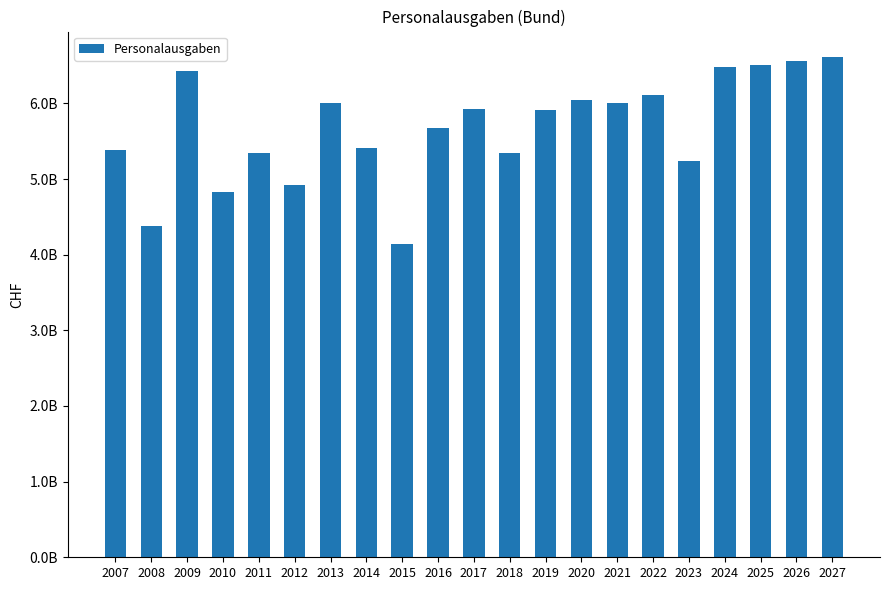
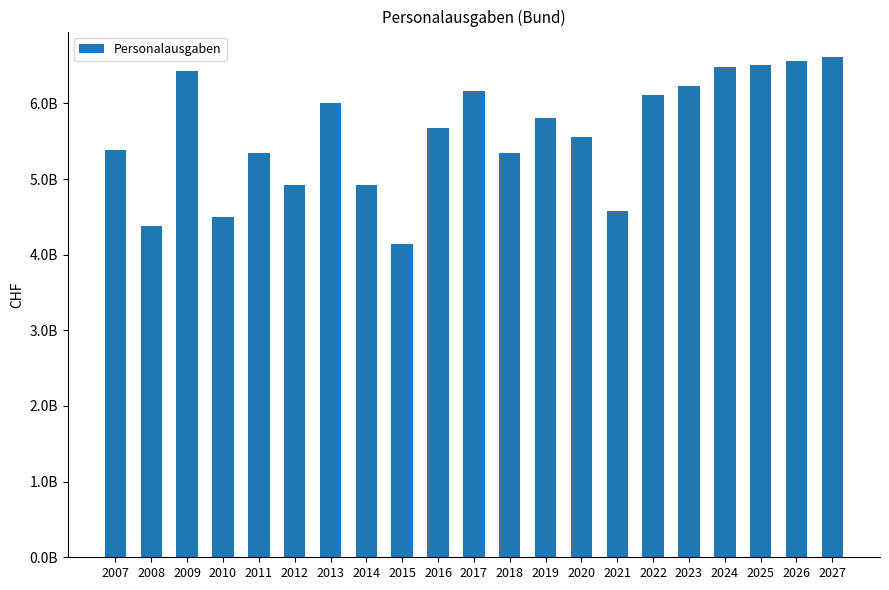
  {
    "2007": 5400000000,
    "2008": 4400000000,
    "2009": 6400000000,
-   "2010": 4800000000,
+   "2010": 4500000000,
    "2011": 5300000000,
    "2012": 4900000000,
    "2013": 6000000000,
-   "2014": 5400000000,
+   "2014": 4900000000,
    "2015": 4100000000,
    "2016": 5700000000,
-   "2017": 5900000000,
+   "2017": 6200000000,
    "2018": 5300000000,
-   "2019": 5900000000,
-   "2020": 6000000000,
-   "2021": 6000000000,
+   "2019": 5800000000,
+   "2020": 5600000000,
+   "2021": 4600000000,
    "2022": 6100000000,
-   "2023": 5200000000,
+   "2023": 6200000000,
    "2024": 6500000000,
    "2025": 6500000000,
    "2026": 6600000000,
    "2027": 6600000000
  }
